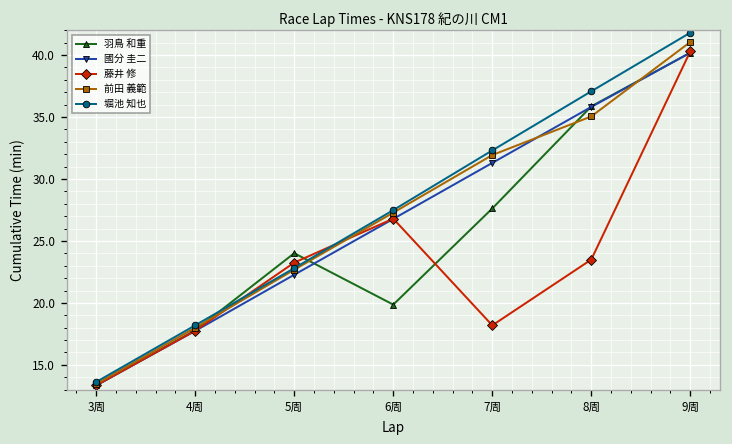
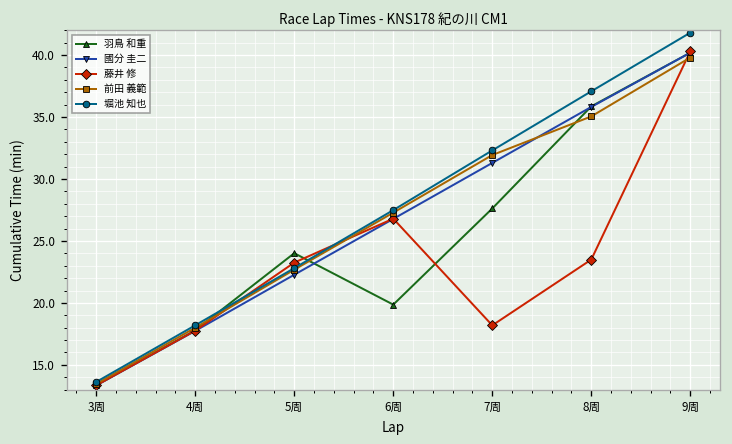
  {
    "羽鳥 和重": {
      "5周": 24.0,
      "6周": 19.9,
      "7周": 27.6
    },
    "藤井 修": {
      "5周": 23.3,
      "7周": 18.2,
      "8周": 23.5
    },
    "前田 義範": {
      "7周": 31.9,
      "8周": 35.0,
-     "9周": 41.0
+     "9周": 39.8
    }
  }
